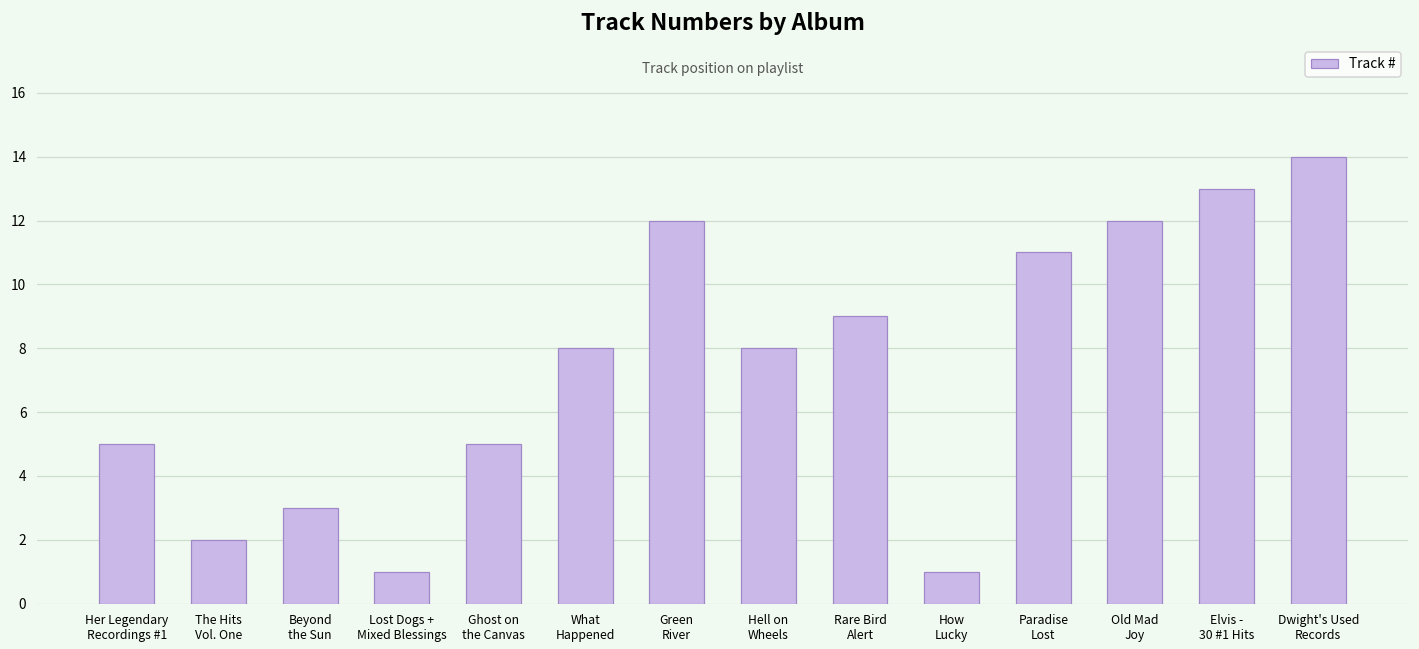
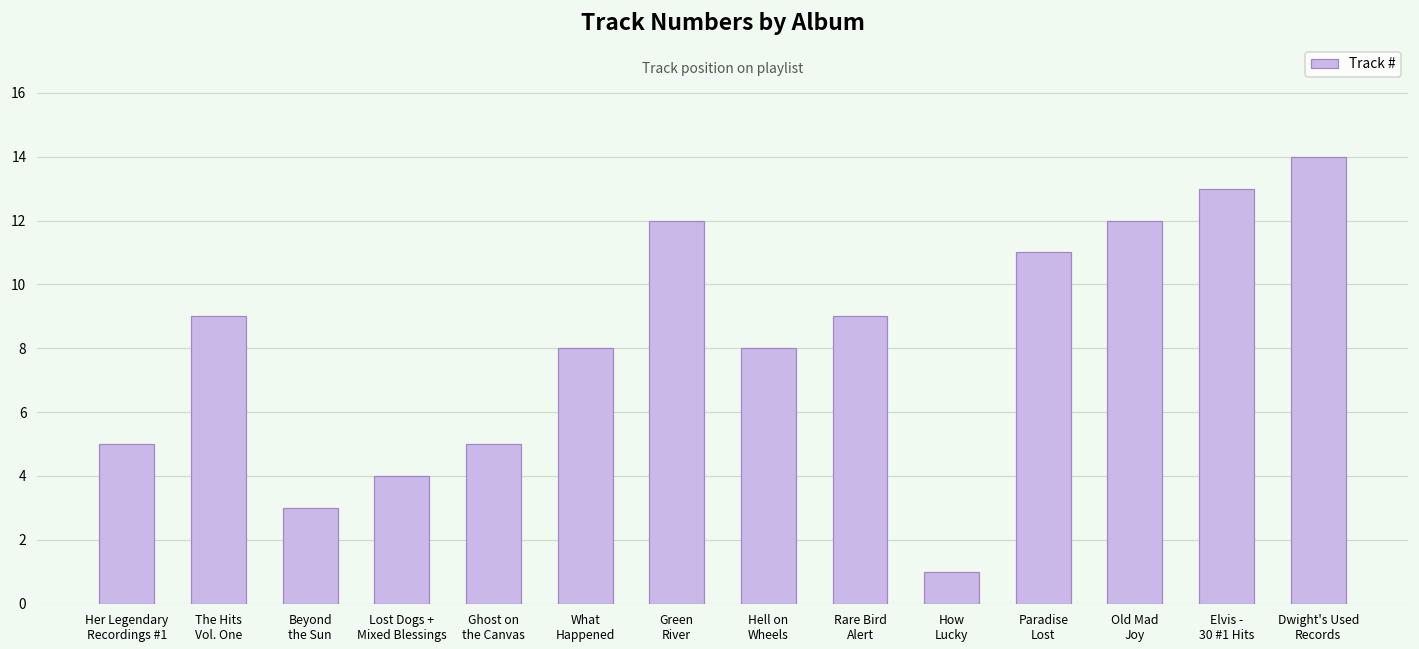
  {
    "Her Legendary Recordings #1": 5,
-   "The Hits Vol. One": 2,
+   "The Hits Vol. One": 9,
    "Beyond the Sun": 3,
-   "Lost Dogs + Mixed Blessings": 1,
+   "Lost Dogs + Mixed Blessings": 4,
    "Ghost on the Canvas": 5,
    "What Happened": 8,
    "Green River": 12,
    "Hell on Wheels": 8,
    "Rare Bird Alert": 9,
    "How Lucky": 1,
    "Paradise Lost": 11,
    "Old Mad Joy": 12,
    "Elvis - 30 #1 Hits": 13,
    "Dwight's Used Records": 14
  }
